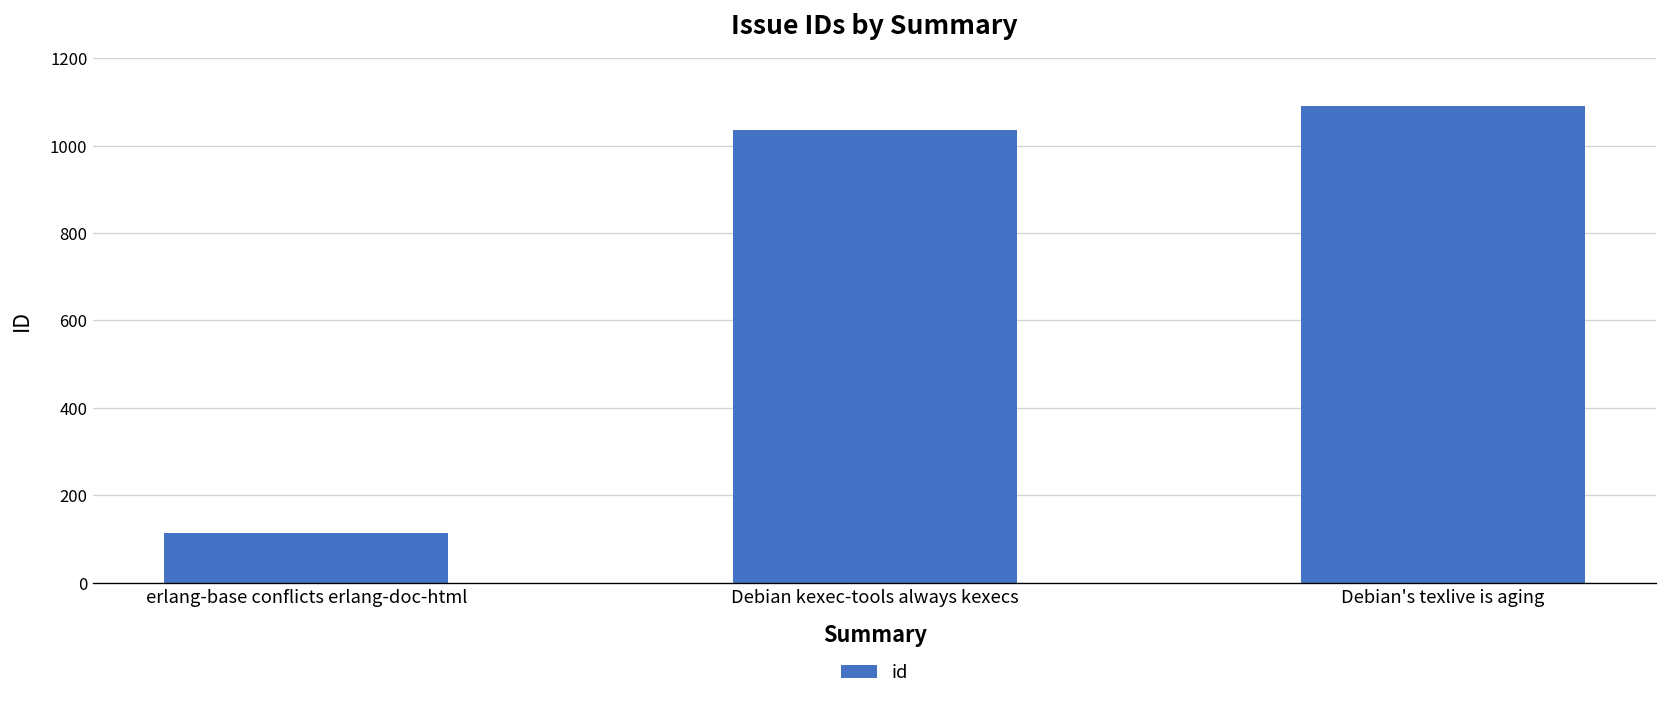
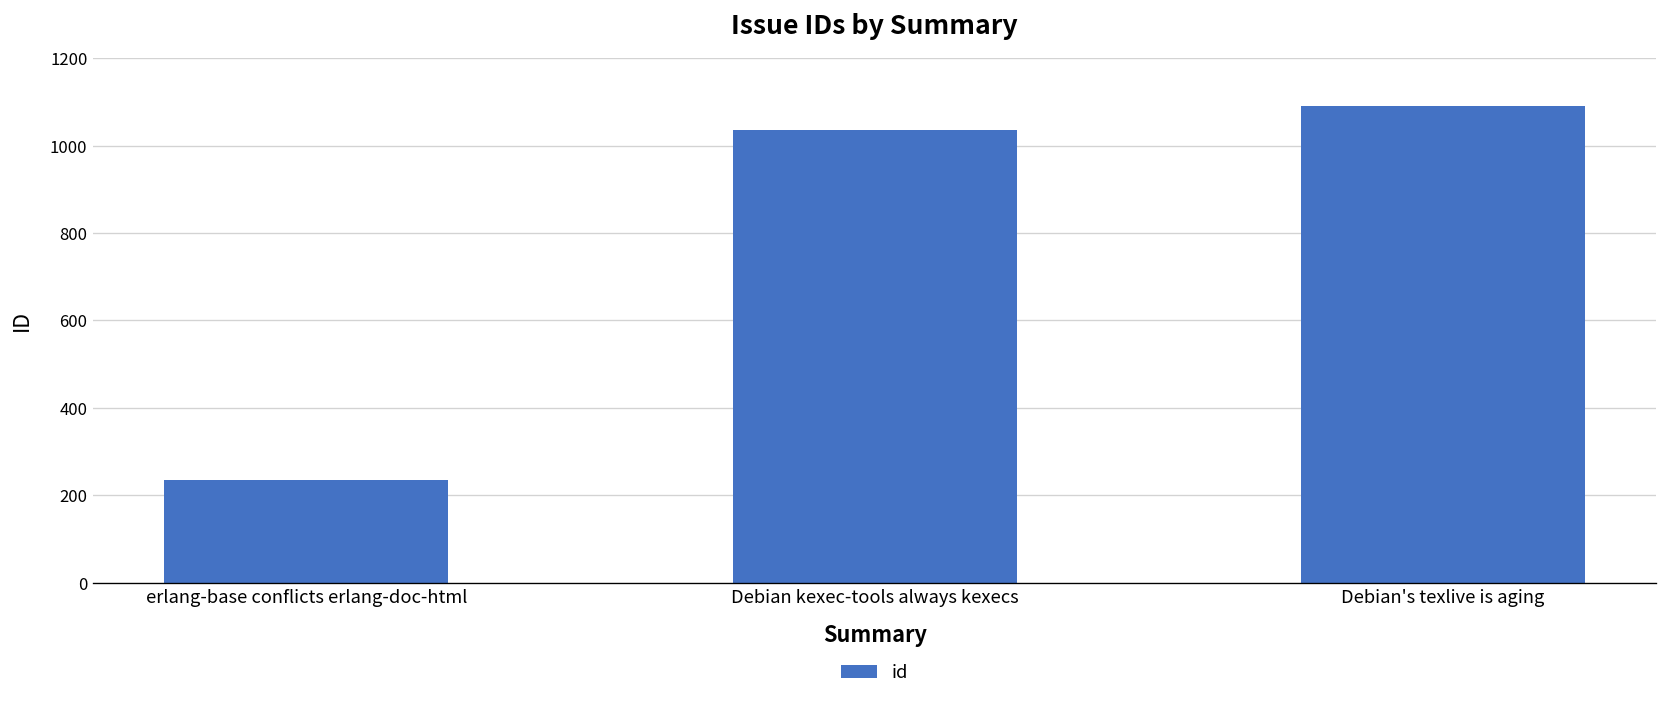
  {
-   "erlang-base conflicts erlang-doc-html": 110,
+   "erlang-base conflicts erlang-doc-html": 240,
    "Debian kexec-tools always kexecs": 1040,
    "Debian's texlive is aging": 1090
  }
